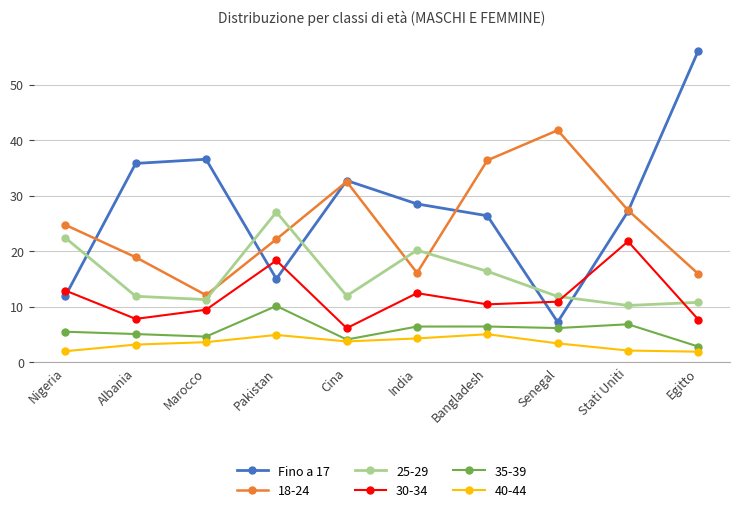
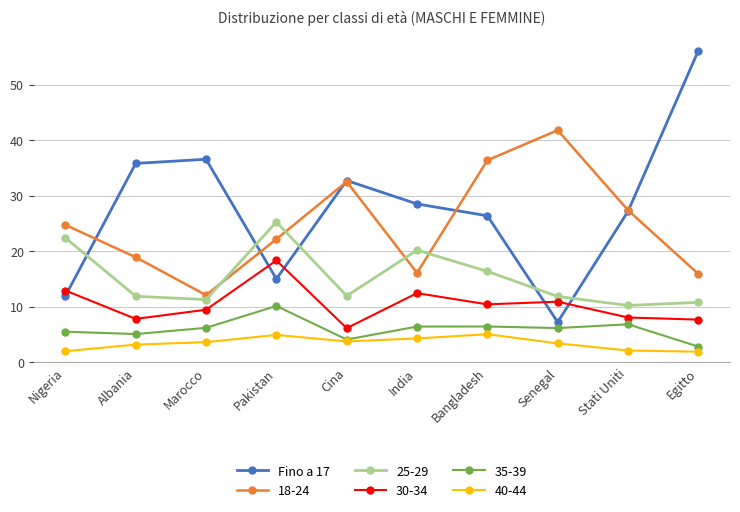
  {
    "Fino a 17": {
      "Nigeria": 12,
      "Albania": 36,
      "Marocco": 37,
      "Pakistan": 15,
      "India": 28,
      "Bangladesh": 26,
      "Senegal": 7,
      "Egitto": 56
    },
    "18-24": {
      "Nigeria": 25,
      "Albania": 19,
      "Marocco": 12,
      "Pakistan": 22,
      "India": 16,
      "Bangladesh": 36,
      "Senegal": 42,
      "Egitto": 16
    },
    "25-29": {
      "Nigeria": 22,
      "Albania": 12,
      "Marocco": 11,
-     "Pakistan": 27,
+     "Pakistan": 25,
      "Cina": 12,
      "India": 20,
      "Bangladesh": 16,
      "Senegal": 12,
      "Stati Uniti": 10,
      "Egitto": 11
    },
    "30-34": {
      "Nigeria": 13,
      "Albania": 8,
      "Marocco": 9,
      "Pakistan": 18,
      "Cina": 6,
      "India": 12,
      "Bangladesh": 10,
      "Senegal": 11,
-     "Stati Uniti": 22,
+     "Stati Uniti": 8,
      "Egitto": 8
    },
    "35-39": {
      "Nigeria": 5,
      "Albania": 5,
-     "Marocco": 5,
+     "Marocco": 6,
      "Pakistan": 10,
      "India": 6,
      "Bangladesh": 6,
      "Senegal": 6,
      "Stati Uniti": 7,
      "Egitto": 3
    },
    "40-44": {
      "Nigeria": 2,
      "Albania": 3,
      "Marocco": 4,
      "Pakistan": 5,
      "India": 4,
      "Bangladesh": 5,
      "Senegal": 3,
      "Stati Uniti": 2,
      "Egitto": 2
    }
  }
